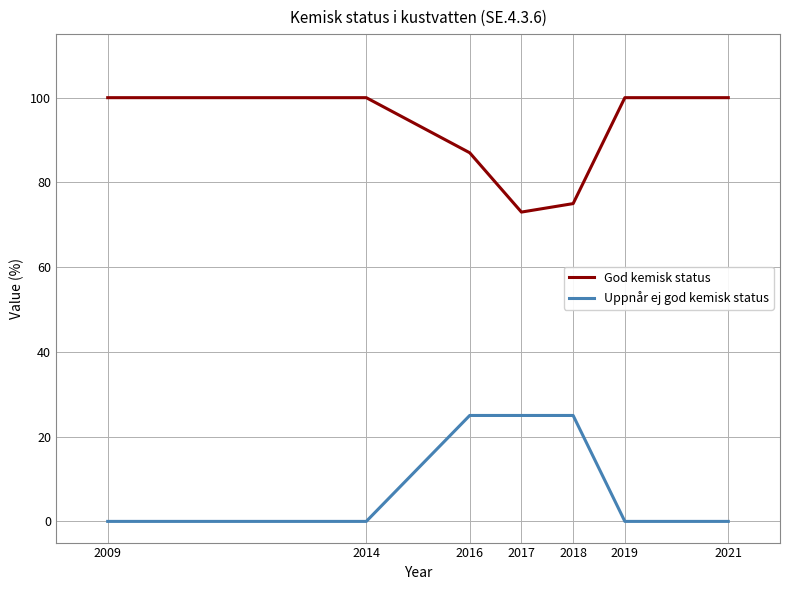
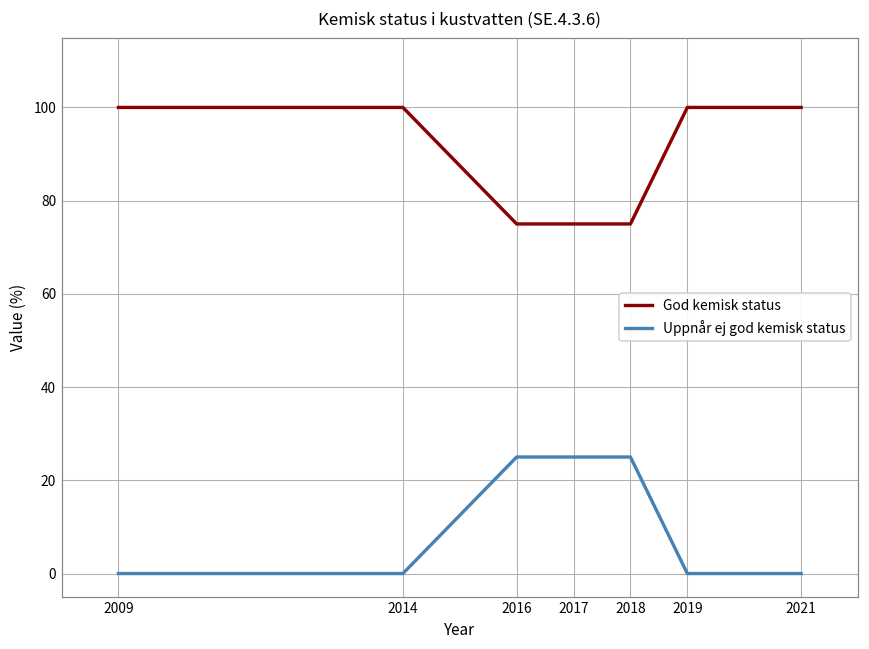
  {
    "God kemisk status": {
      "2009": 100,
      "2014": 100,
-     "2016": 87,
-     "2017": 73,
+     "2016": 75,
+     "2017": 75,
      "2018": 75,
      "2019": 100,
      "2021": 100
    },
    "Uppnår ej god kemisk status": {
      "2009": 0,
      "2014": 0,
      "2016": 25,
      "2017": 25,
      "2018": 25,
      "2019": 0,
      "2021": 0
    }
  }
